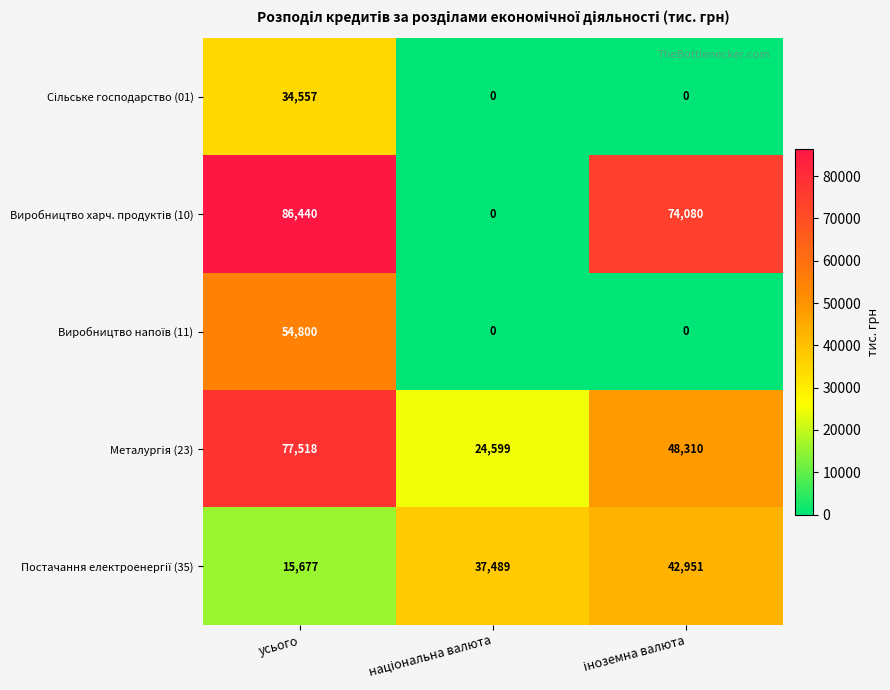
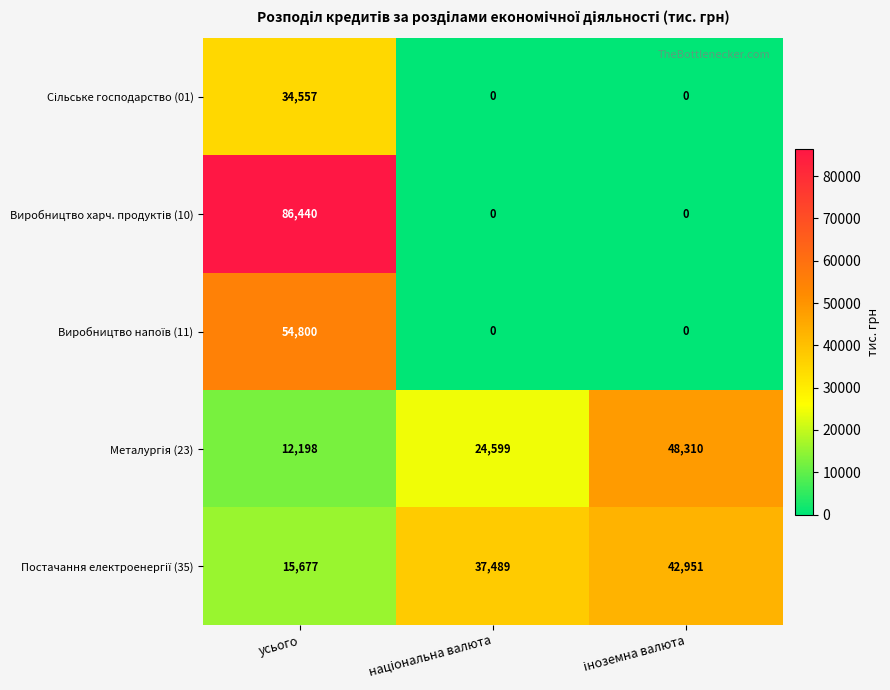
  {
    "Сільське господарство (01)": {
      "усього": "34,557",
      "національна валюта": "0"
    },
    "Виробництво харч. продуктів (10)": {
      "усього": "86,440",
      "національна валюта": "0",
-     "іноземна валюта": "74,080"
+     "іноземна валюта": "0"
    },
    "Виробництво напоїв (11)": {
      "усього": "54,800",
      "національна валюта": "0",
      "іноземна валюта": "0"
    },
    "Металургія (23)": {
-     "усього": "77,518",
+     "усього": "12,198",
      "національна валюта": "24,599",
      "іноземна валюта": "48,310"
    },
    "Постачання електроенергії (35)": {
      "усього": "15,677",
      "національна валюта": "37,489",
      "іноземна валюта": "42,951"
    }
  }
